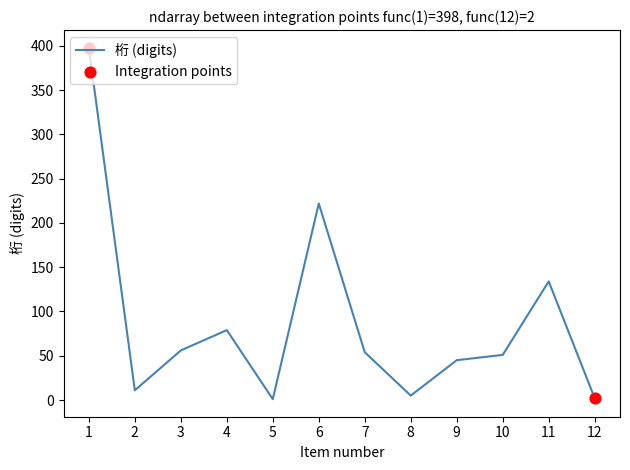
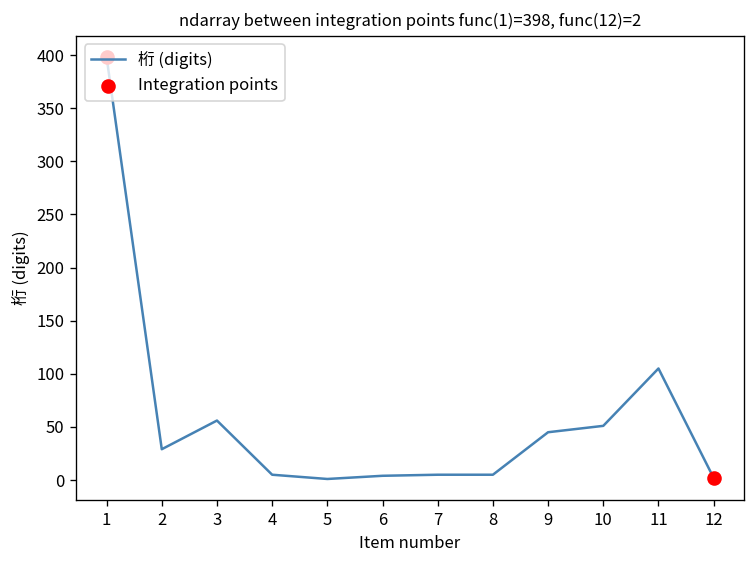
  {
    "桁 (digits)": {
-     "2": 10,
+     "2": 30,
      "3": 60,
-     "4": 80,
+     "4": 10,
      "5": 0,
-     "6": 220,
-     "7": 50,
+     "6": 0,
+     "7": 10,
      "8": 10,
      "9": 50,
      "10": 50,
-     "11": 130
+     "11": 110
    }
  }
